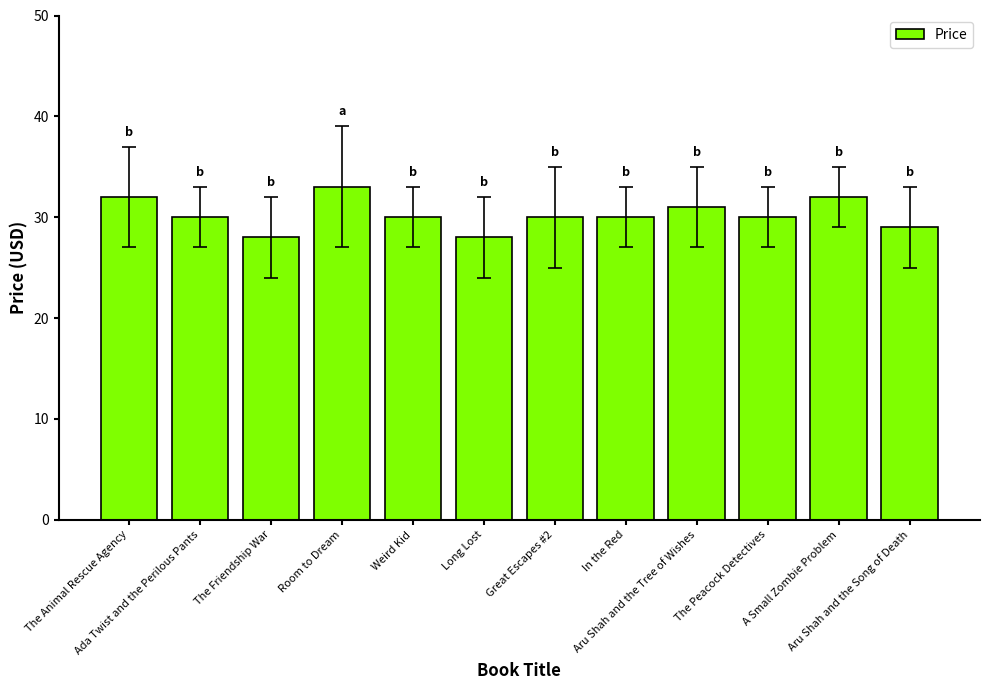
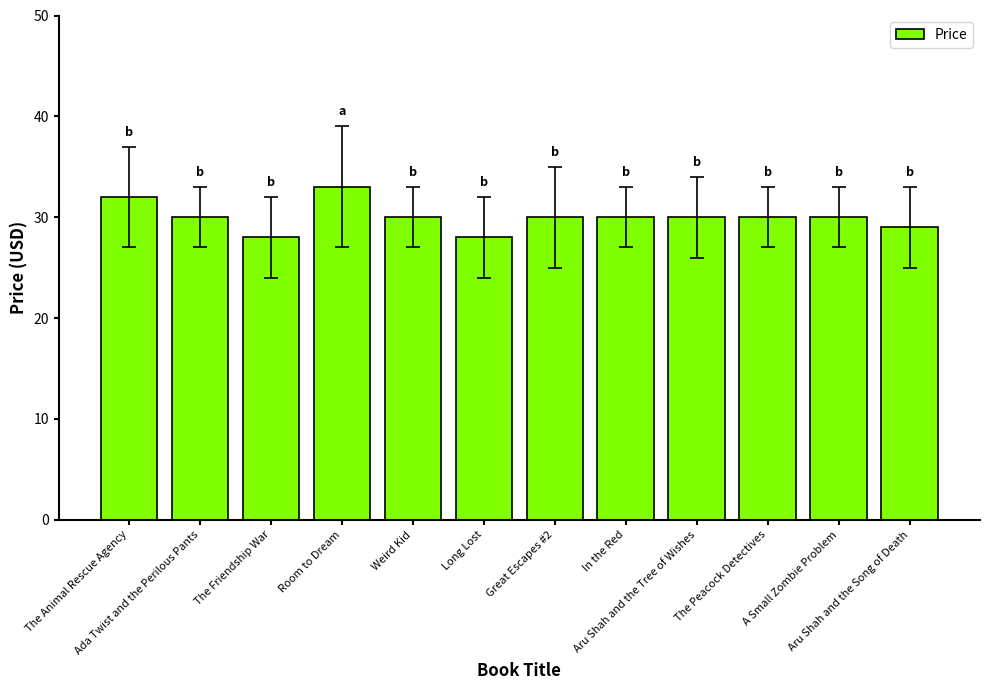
  {
    "Price": {
      "The Animal Rescue Agency": 32,
      "Ada Twist and the Perilous Pants": 30,
      "The Friendship War": 28,
      "Room to Dream": 33,
      "Weird Kid": 30,
      "Long Lost": 28,
      "Great Escapes #2": 30,
      "In the Red": 30,
-     "Aru Shah and the Tree of Wishes": 31,
+     "Aru Shah and the Tree of Wishes": 30,
      "The Peacock Detectives": 30,
-     "A Small Zombie Problem": 32,
+     "A Small Zombie Problem": 30,
      "Aru Shah and the Song of Death": 29
    }
  }
